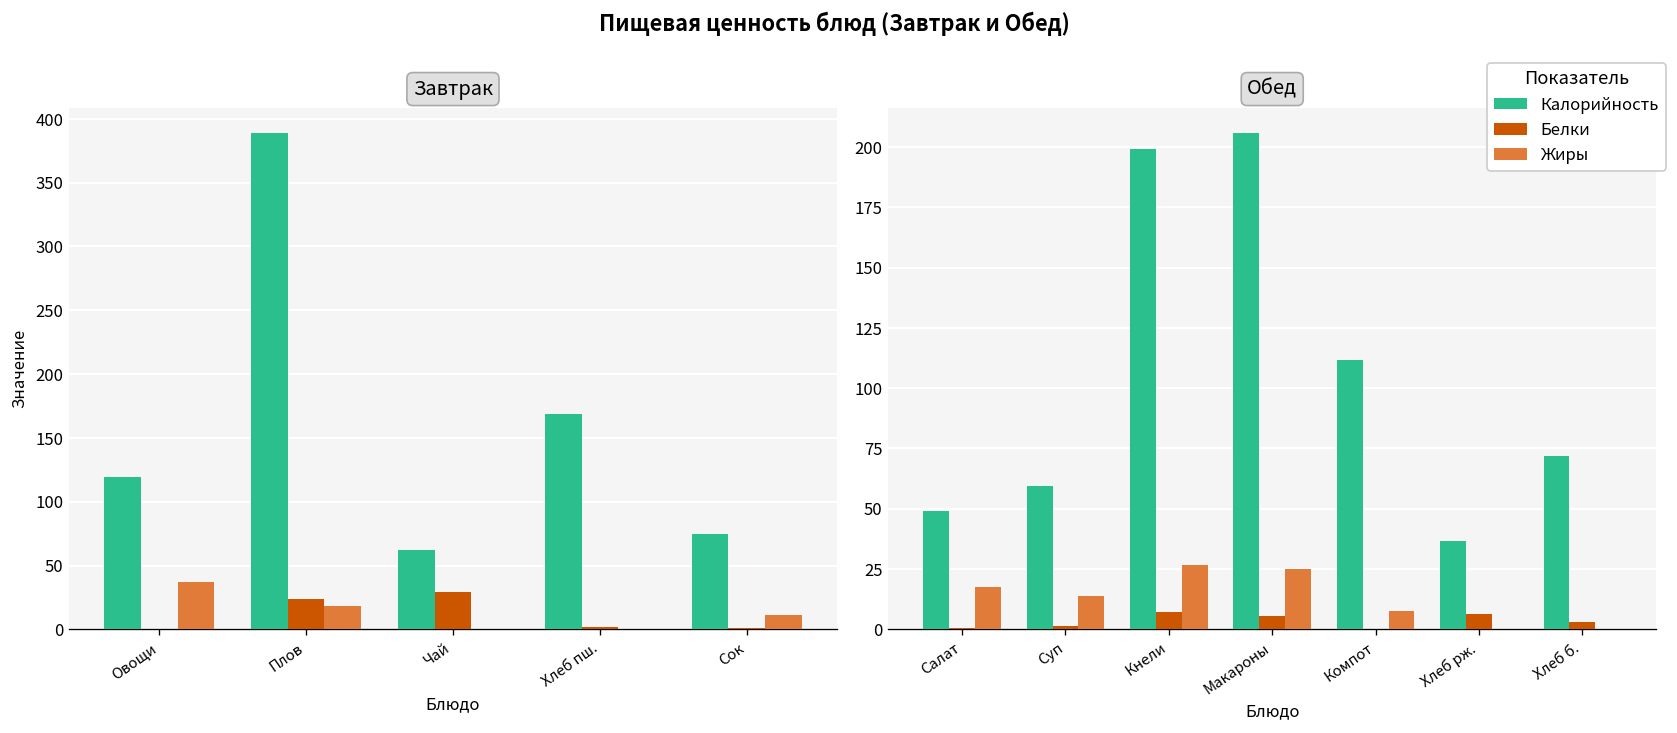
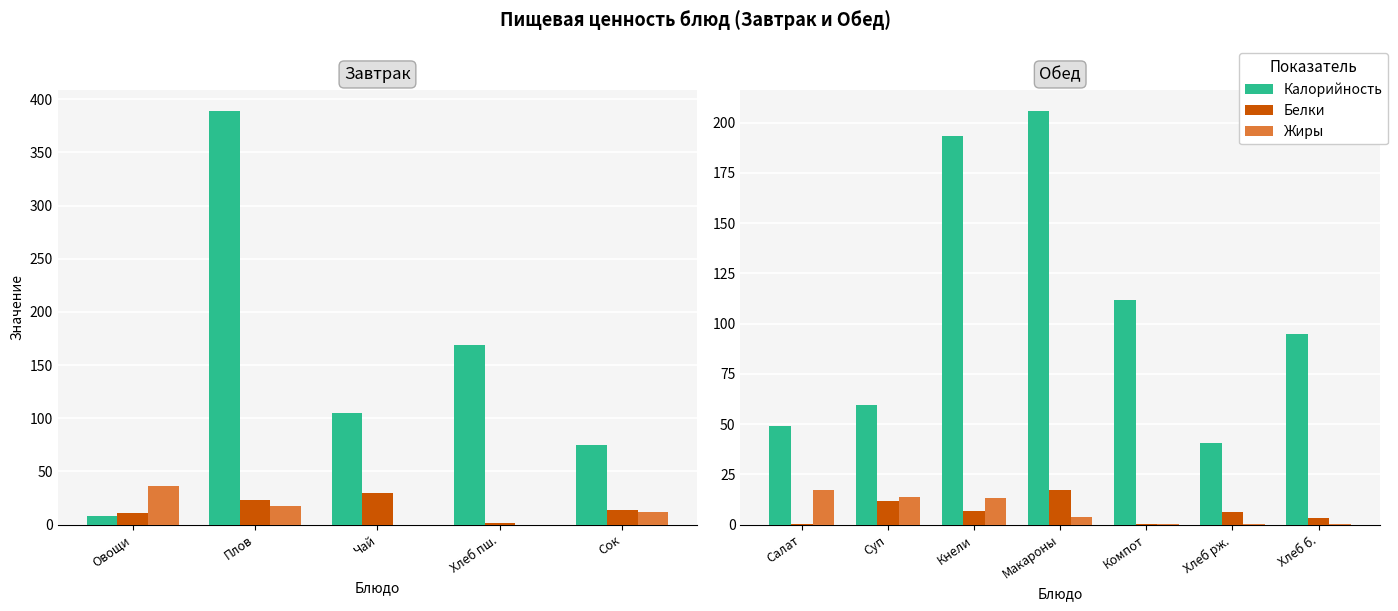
  {
    "Завтрак": {
      "Калорийность": {
-       "Овощи": 120,
+       "Овощи": 8,
        "Плов": 389,
-       "Чай": 62,
+       "Чай": 105,
        "Хлеб пш.": 169,
        "Сок": 75
      },
      "Белки": {
-       "Овощи": 1,
+       "Овощи": 11,
        "Плов": 24,
        "Чай": 29,
-       "Сок": 1
+       "Сок": 14
      },
      "Жиры": {
        "Овощи": 37,
        "Плов": 18,
        "Чай": 0,
        "Сок": 12
      }
    },
    "Обед": {
      "Калорийность": {
        "Салат": 49,
        "Суп": 59,
-       "Кнели": 199,
+       "Кнели": 194,
        "Макароны": 206,
        "Компот": 112,
-       "Хлеб рж.": 37,
-       "Хлеб б.": 72
+       "Хлеб рж.": 41,
+       "Хлеб б.": 95
      },
      "Белки": {
-       "Суп": 1,
+       "Суп": 12,
        "Кнели": 7,
-       "Макароны": 6,
+       "Макароны": 17,
        "Хлеб рж.": 6,
        "Хлеб б.": 3
      },
      "Жиры": {
        "Салат": 17,
        "Суп": 14,
-       "Кнели": 27,
-       "Макароны": 25,
-       "Компот": 8
+       "Кнели": 13,
+       "Макароны": 4,
+       "Компот": 0
      }
    }
  }
